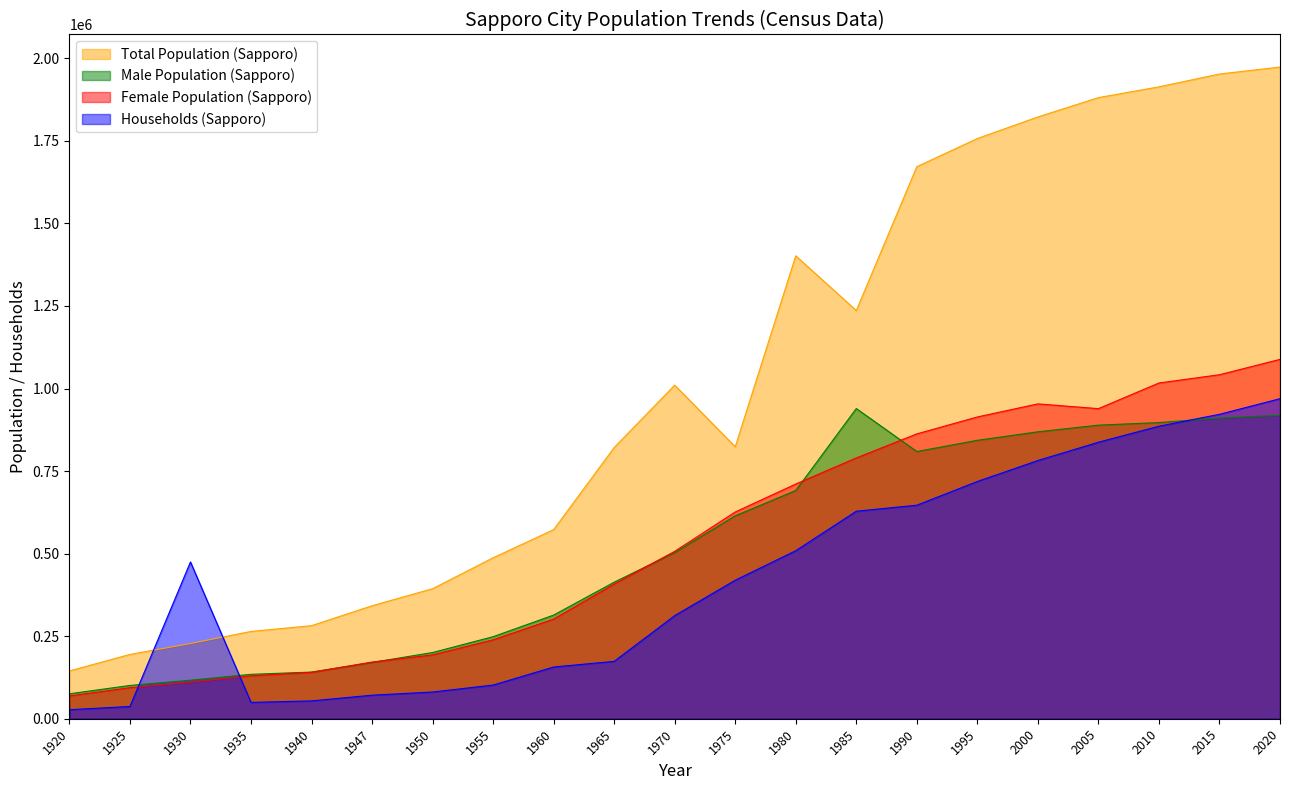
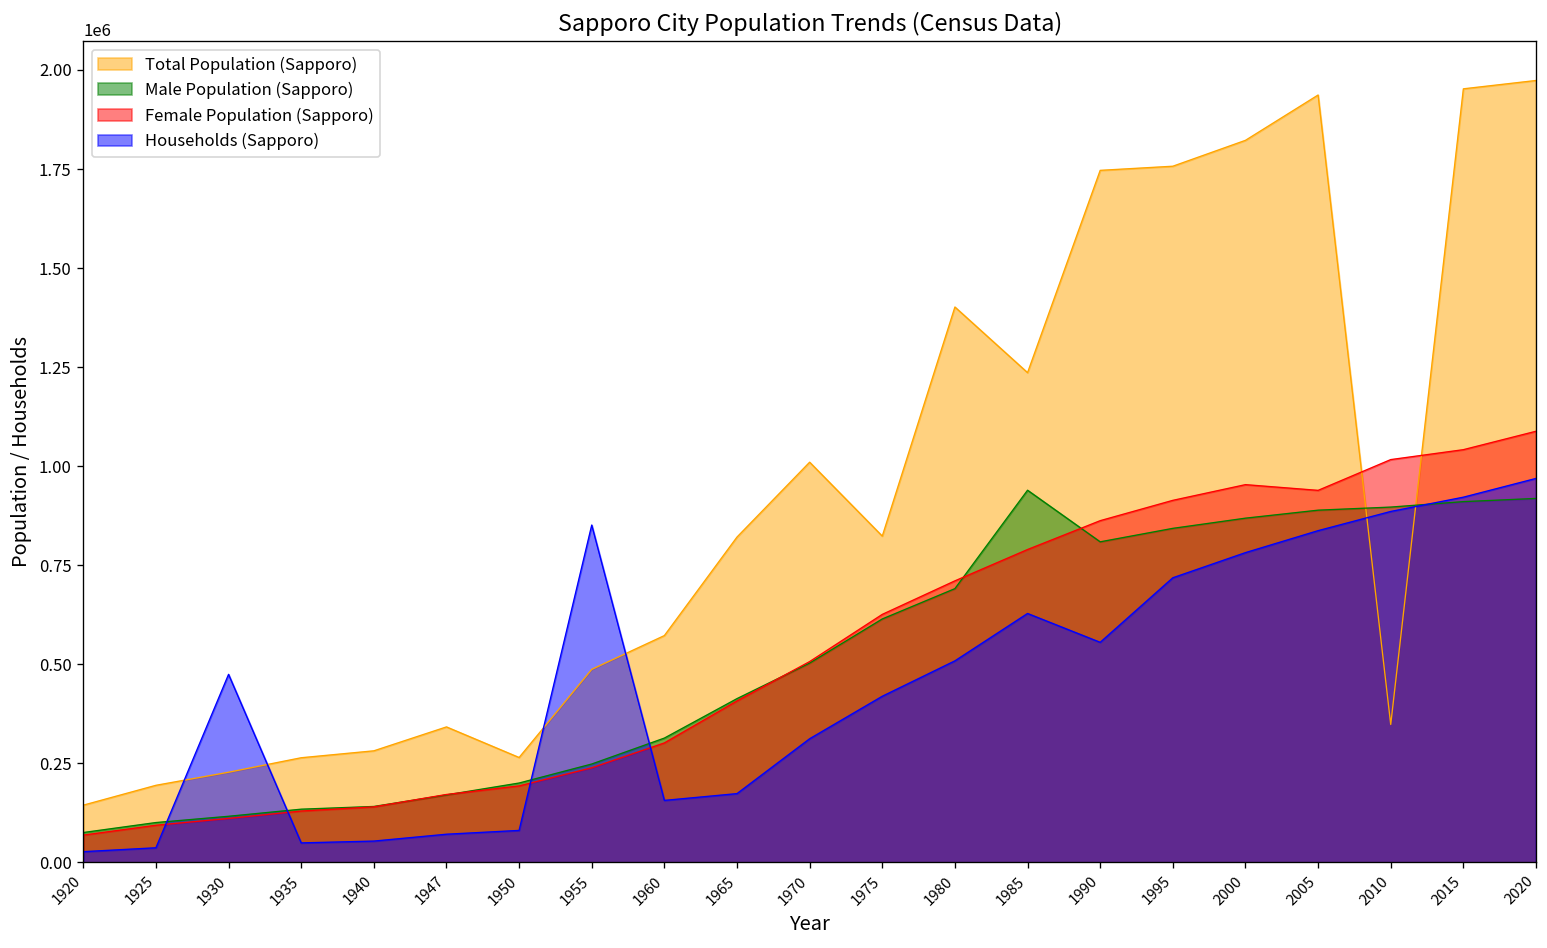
  {
    "Total Population (Sapporo)": {
      "1920": 140000,
      "1925": 190000,
      "1930": 230000,
      "1935": 260000,
      "1940": 280000,
      "1947": 340000,
-     "1950": 390000,
+     "1950": 260000,
      "1955": 490000,
      "1960": 570000,
      "1965": 820000,
      "1970": 1010000,
      "1975": 820000,
      "1980": 1400000,
      "1985": 1240000,
-     "1990": 1670000,
+     "1990": 1750000,
      "1995": 1760000,
      "2000": 1820000,
-     "2005": 1880000,
-     "2010": 1910000,
+     "2005": 1940000,
+     "2010": 350000,
      "2015": 1950000,
      "2020": 1970000
    },
    "Male Population (Sapporo)": {
      "1955": 250000,
      "1960": 310000,
      "1975": 610000,
      "1980": 690000,
      "1985": 940000,
      "1990": 810000,
      "1995": 840000,
      "2000": 870000,
      "2005": 890000,
      "2010": 900000,
      "2015": 910000,
      "2020": 920000
    },
    "Female Population (Sapporo)": {
      "1955": 240000,
      "1960": 300000,
      "1975": 630000,
      "1980": 710000,
      "1985": 790000,
      "1990": 860000,
      "1995": 910000,
      "2000": 950000,
      "2005": 940000,
      "2010": 1020000,
      "2015": 1040000,
      "2020": 1090000
    },
    "Households (Sapporo)": {
      "1920": 30000,
      "1925": 40000,
      "1930": 470000,
      "1935": 50000,
      "1940": 50000,
      "1947": 70000,
      "1950": 80000,
-     "1955": 100000,
+     "1955": 850000,
      "1960": 160000,
      "1965": 170000,
      "1970": 310000,
      "1975": 420000,
      "1980": 510000,
      "1985": 630000,
-     "1990": 650000,
+     "1990": 560000,
      "1995": 720000,
      "2000": 780000,
      "2005": 840000,
      "2010": 890000,
      "2015": 920000,
      "2020": 970000
    }
  }
